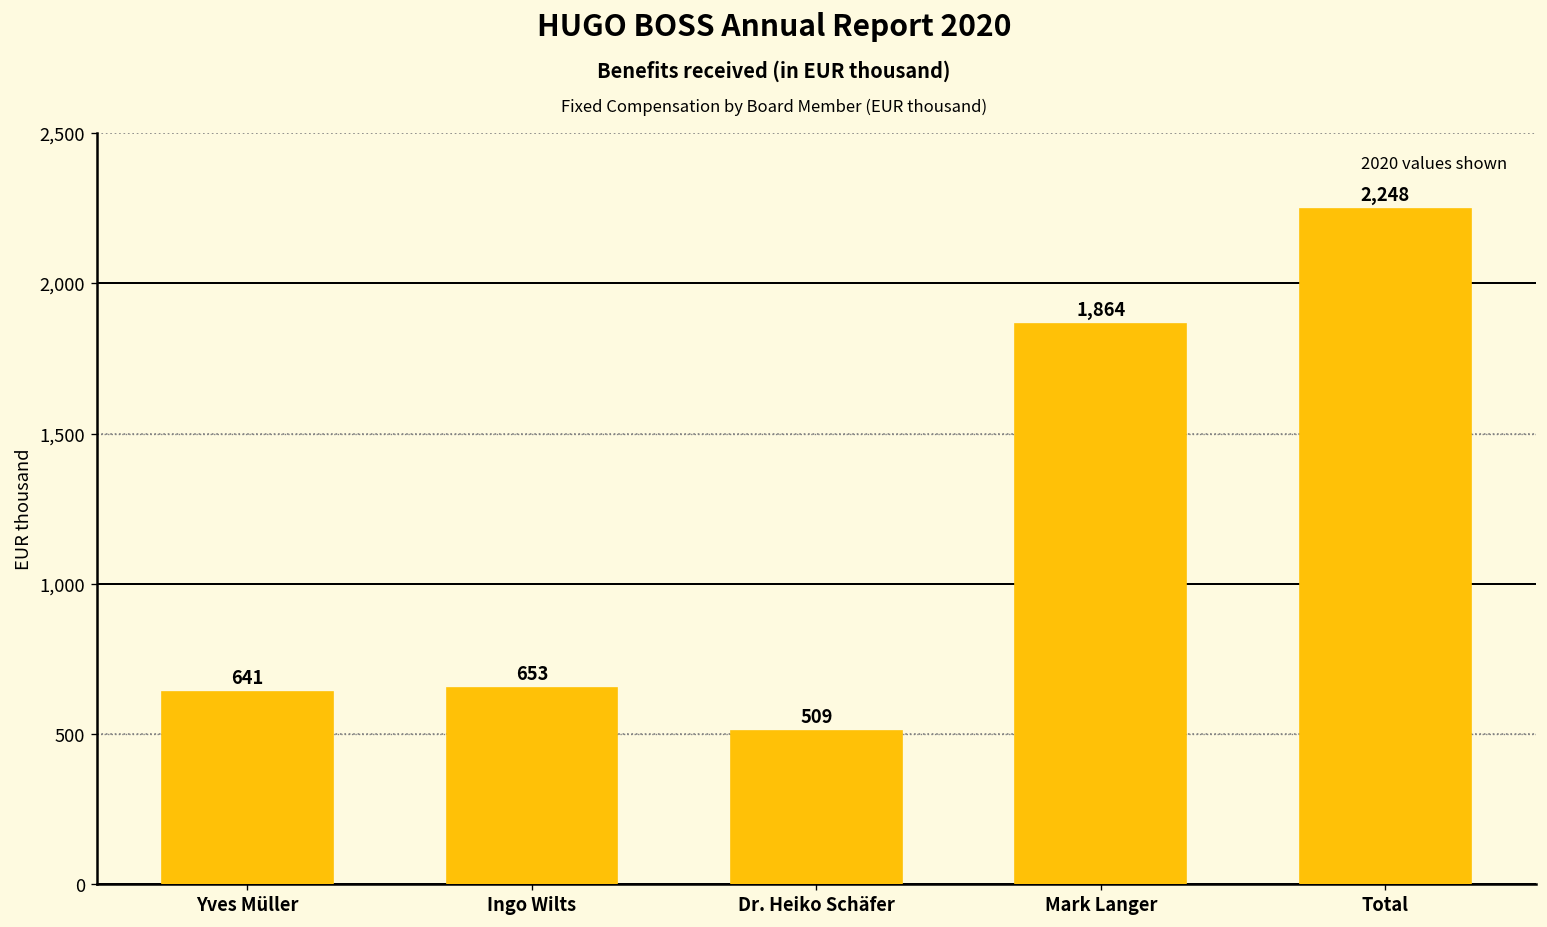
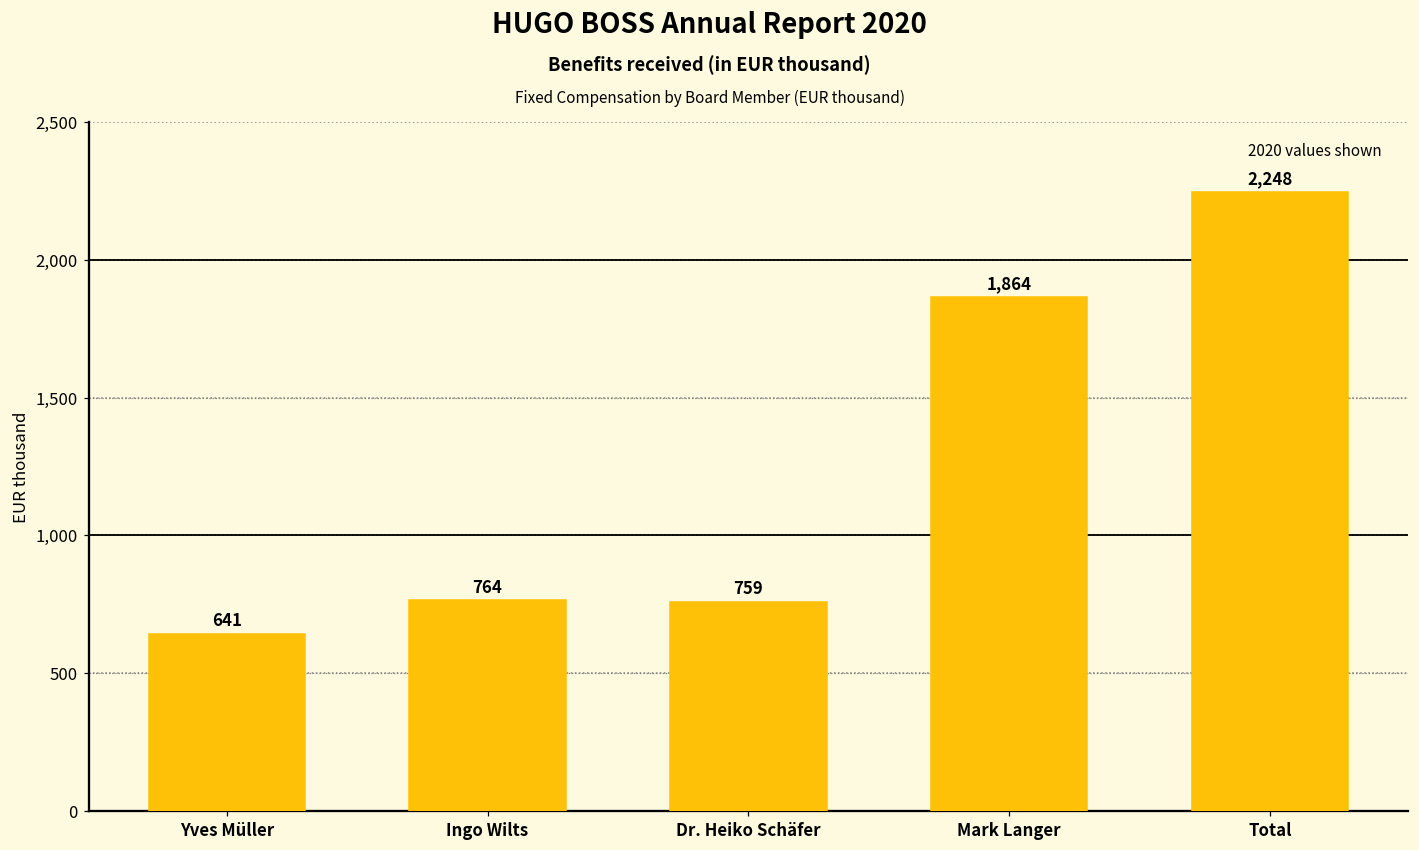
  {
    "Yves Müller": "641",
-   "Ingo Wilts": "653",
-   "Dr. Heiko Schäfer": "509",
+   "Ingo Wilts": "764",
+   "Dr. Heiko Schäfer": "759",
    "Mark Langer": "1,864",
    "Total": "2,248"
  }
